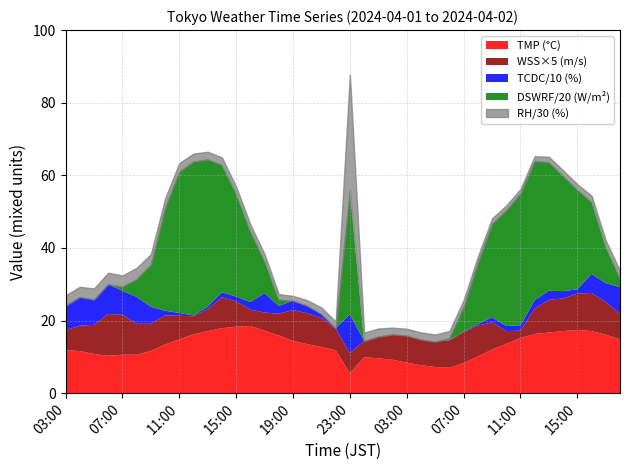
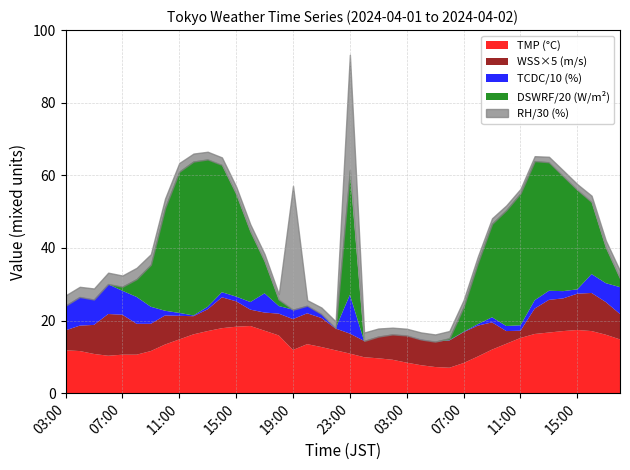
  {
    "TMP (°C)": {
-     "19:00": 14,
-     "23:00": 6
+     "19:00": 12,
+     "23:00": 11
    },
    "WSS×5 (m/s)": {
      "19:00": 8,
      "23:00": 6
    },
    "TCDC/10 (%)": {
      "23:00": 11
    },
    "DSWRF/20 (W/m²)": {
      "23:00": 34
    },
    "RH/30 (%)": {
-     "19:00": 1,
+     "19:00": 34,
      "23:00": 32
    }
  }
